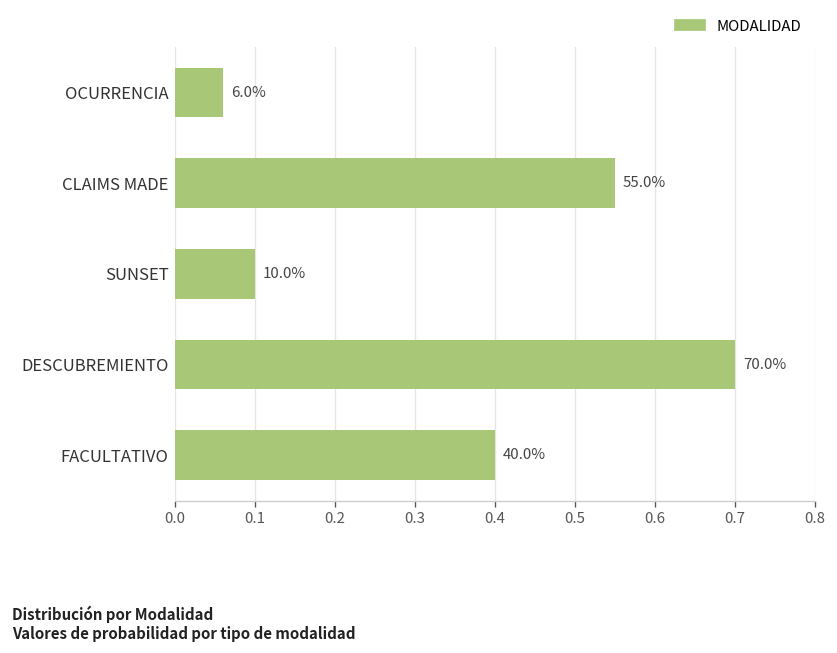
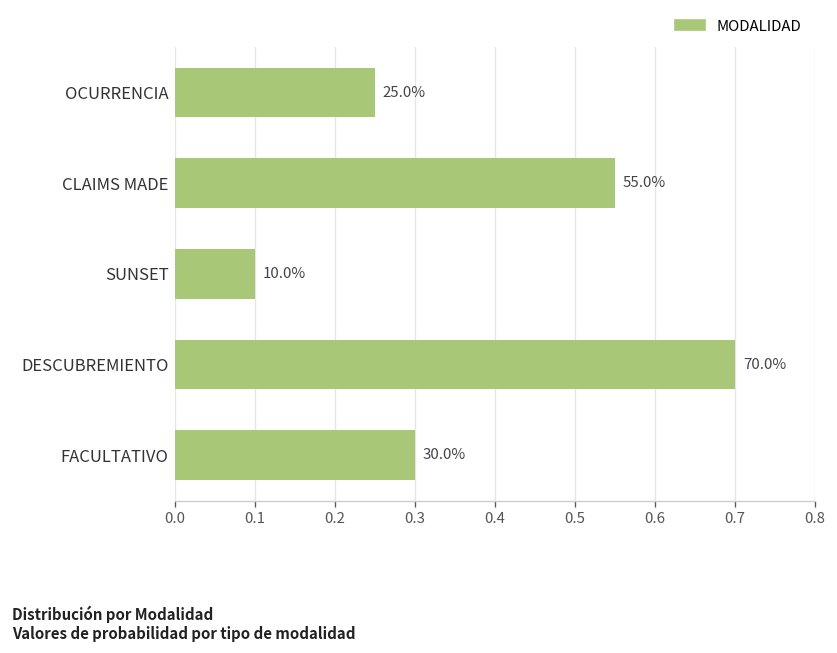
  {
-   "OCURRENCIA": "6.0%",
+   "OCURRENCIA": "25.0%",
    "CLAIMS MADE": "55.0%",
    "SUNSET": "10.0%",
    "DESCUBREMIENTO": "70.0%",
-   "FACULTATIVO": "40.0%"
+   "FACULTATIVO": "30.0%"
  }
